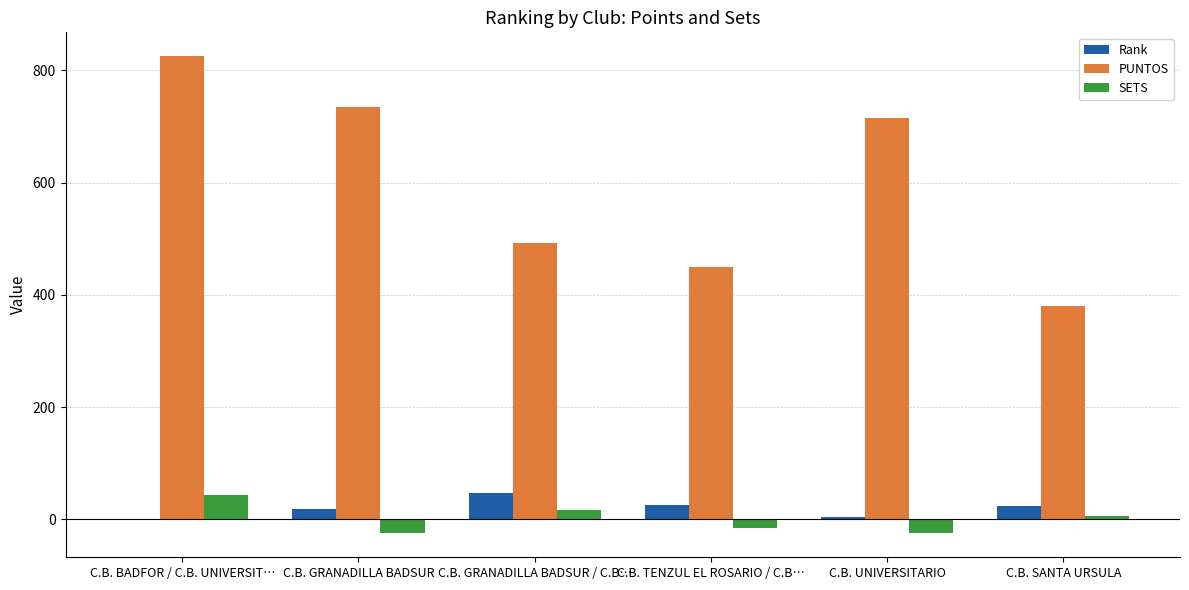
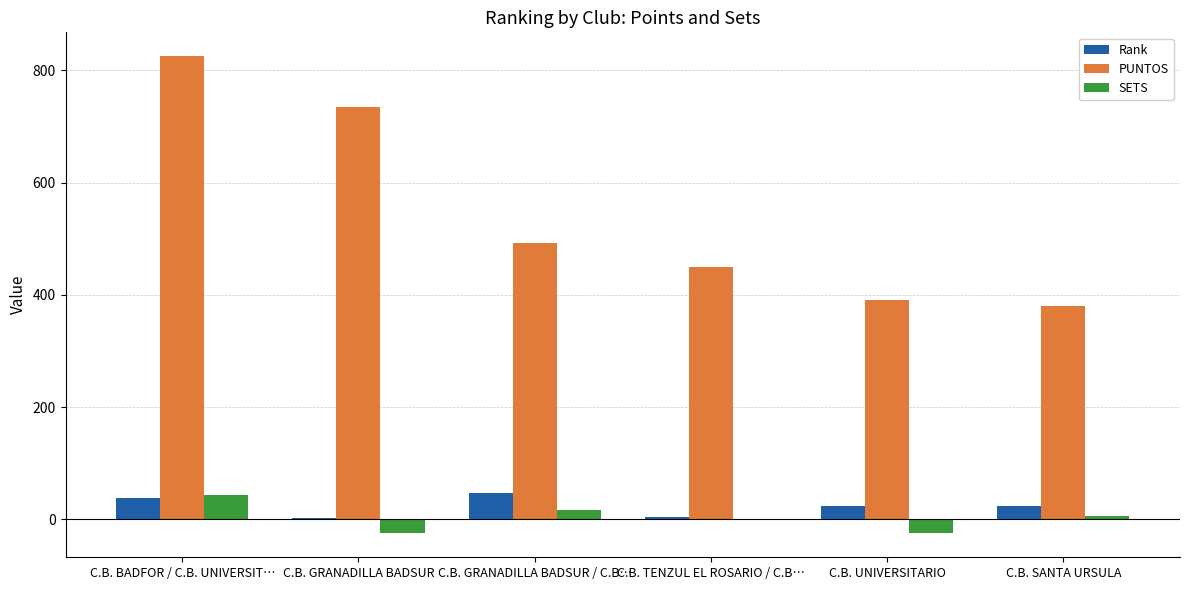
  {
    "Rank": {
-     "C.B. BADFOR / C.B. UNIVERSIT…": 0,
-     "C.B. GRANADILLA BADSUR": 20,
+     "C.B. BADFOR / C.B. UNIVERSIT…": 40,
+     "C.B. GRANADILLA BADSUR": 0,
      "C.B. GRANADILLA BADSUR / C.B…": 50,
-     "C.B. TENZUL EL ROSARIO / C.B…": 30,
-     "C.B. UNIVERSITARIO": 10,
+     "C.B. TENZUL EL ROSARIO / C.B…": 0,
+     "C.B. UNIVERSITARIO": 20,
      "C.B. SANTA URSULA": 20
    },
    "PUNTOS": {
      "C.B. BADFOR / C.B. UNIVERSIT…": 830,
      "C.B. GRANADILLA BADSUR": 740,
      "C.B. GRANADILLA BADSUR / C.B…": 490,
      "C.B. TENZUL EL ROSARIO / C.B…": 450,
-     "C.B. UNIVERSITARIO": 720,
+     "C.B. UNIVERSITARIO": 390,
      "C.B. SANTA URSULA": 380
    },
    "SETS": {
      "C.B. BADFOR / C.B. UNIVERSIT…": 40,
      "C.B. GRANADILLA BADSUR": -30,
      "C.B. GRANADILLA BADSUR / C.B…": 20,
-     "C.B. TENZUL EL ROSARIO / C.B…": -20,
+     "C.B. TENZUL EL ROSARIO / C.B…": 0,
      "C.B. UNIVERSITARIO": -20,
      "C.B. SANTA URSULA": 10
    }
  }
